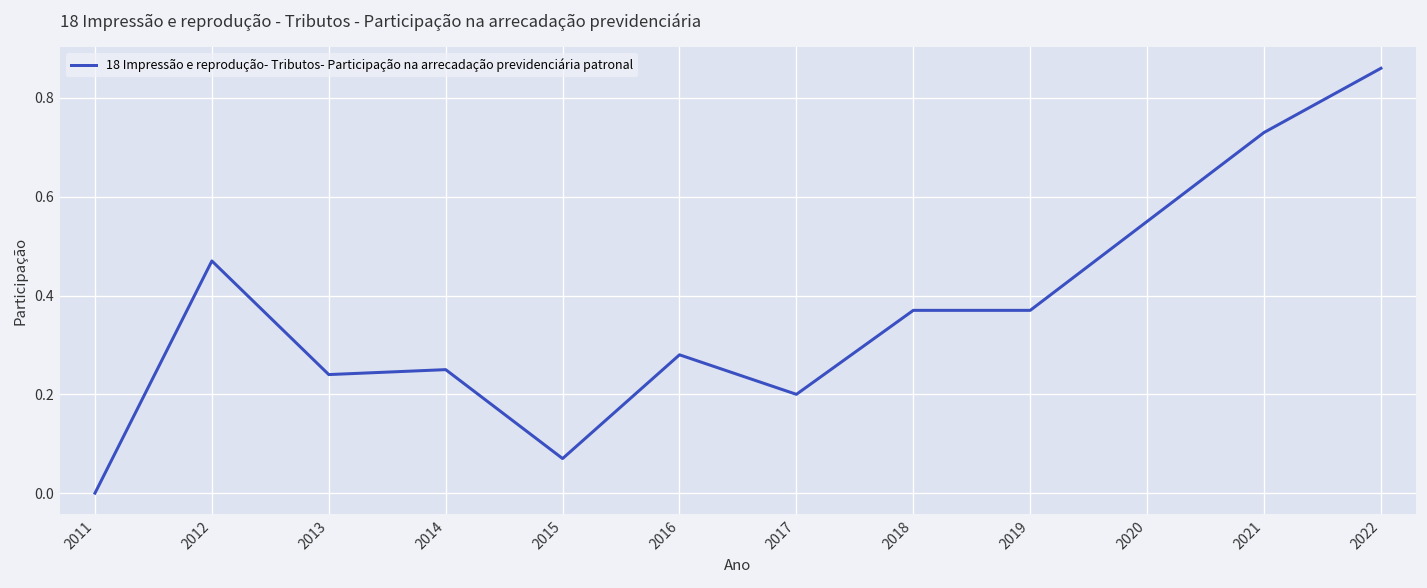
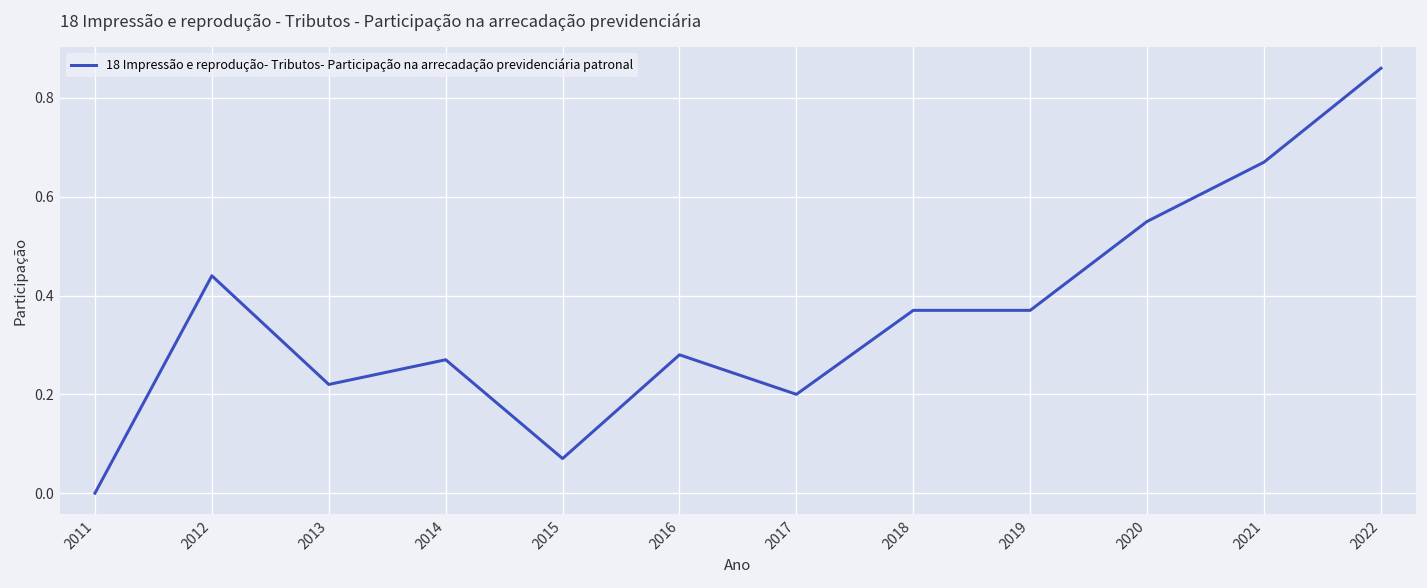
  {
    "2011": 0.00,
-   "2012": 0.47,
-   "2013": 0.24,
-   "2014": 0.25,
+   "2012": 0.44,
+   "2013": 0.22,
+   "2014": 0.27,
    "2015": 0.07,
    "2016": 0.28,
    "2017": 0.20,
    "2018": 0.37,
    "2019": 0.37,
    "2020": 0.55,
-   "2021": 0.73,
+   "2021": 0.67,
    "2022": 0.86
  }
